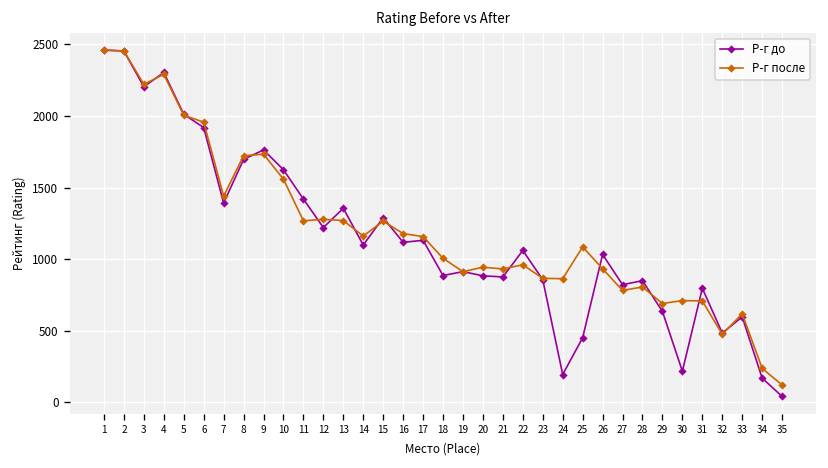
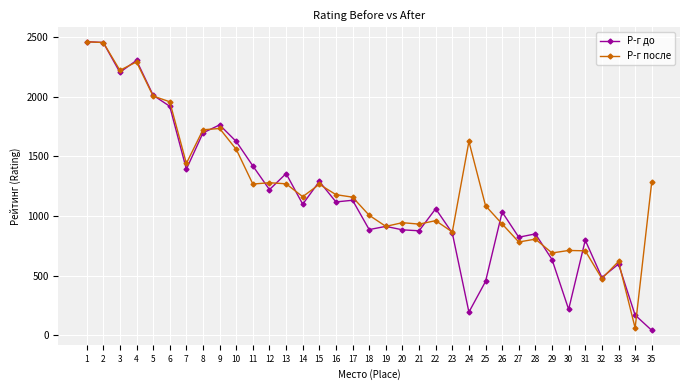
  {
    "Р-г до": {
      "6": 1920,
      "7": 1390,
      "8": 1700,
      "9": 1760,
      "10": 1620,
      "11": 1420,
      "12": 1220,
      "13": 1360,
      "14": 1100,
      "15": 1290,
      "16": 1120,
      "17": 1130,
      "18": 890,
      "20": 880,
      "21": 880,
      "22": 1060,
      "24": 190,
      "25": 450,
      "26": 1030,
      "27": 820,
      "28": 850,
      "29": 630,
      "30": 220,
      "31": 800,
      "33": 600,
      "34": 170,
      "35": 40
    },
    "Р-г после": {
      "6": 1960,
      "7": 1440,
      "8": 1720,
      "9": 1730,
      "10": 1560,
      "11": 1270,
      "12": 1280,
      "13": 1270,
      "14": 1160,
      "15": 1270,
      "16": 1180,
      "17": 1160,
      "18": 1010,
      "20": 940,
      "21": 930,
      "22": 960,
-     "24": 860,
+     "24": 1620,
      "25": 1090,
      "26": 930,
      "27": 780,
      "28": 810,
      "29": 690,
      "30": 710,
      "31": 710,
      "33": 620,
-     "34": 240,
-     "35": 120
+     "34": 60,
+     "35": 1290
    }
  }
